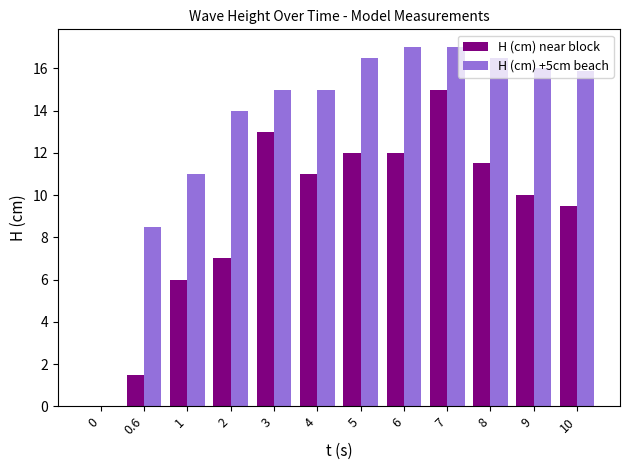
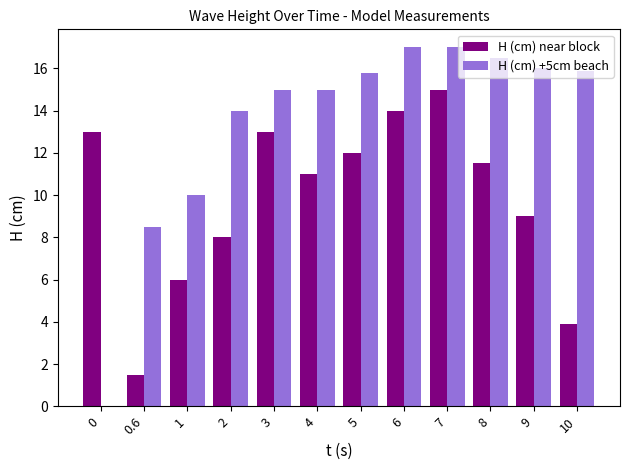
  {
    "H (cm) near block": {
-     "0": 0,
+     "0": 13,
      "0.6": 1.5,
      "1": 6.0,
-     "2": 7,
+     "2": 8,
      "3": 13.0,
      "4": 11.0,
      "5": 12.0,
-     "6": 12,
+     "6": 14,
      "7": 15.0,
      "8": 11.5,
-     "9": 10,
-     "10": 9.5
+     "9": 9,
+     "10": 3.9
    },
    "H (cm) +5cm beach": {
      "0": 0.0,
      "0.6": 8.5,
-     "1": 11,
+     "1": 10,
      "2": 14.0,
      "3": 15.0,
      "4": 15.0,
-     "5": 16.5,
+     "5": 15.8,
      "6": 17.0,
      "7": 17.0
    }
  }
